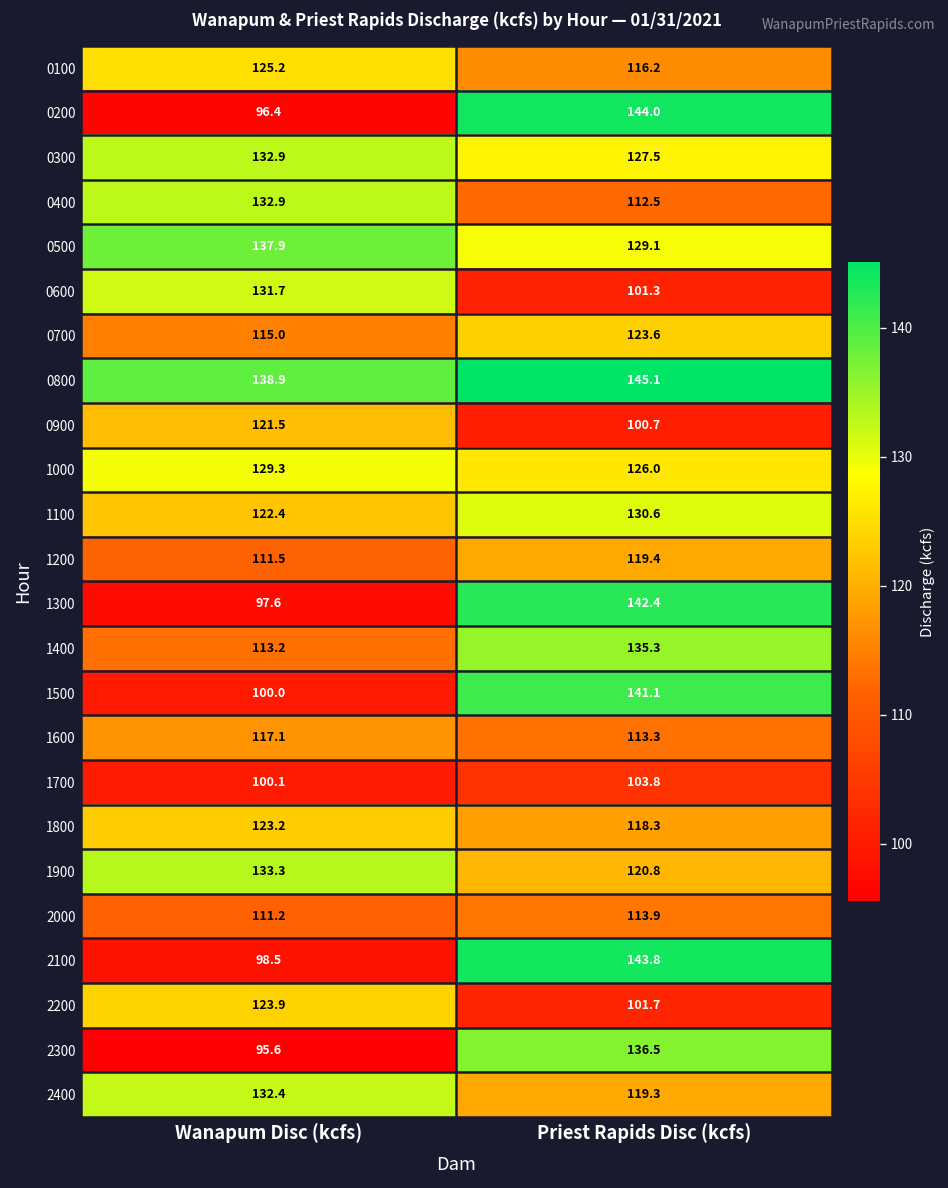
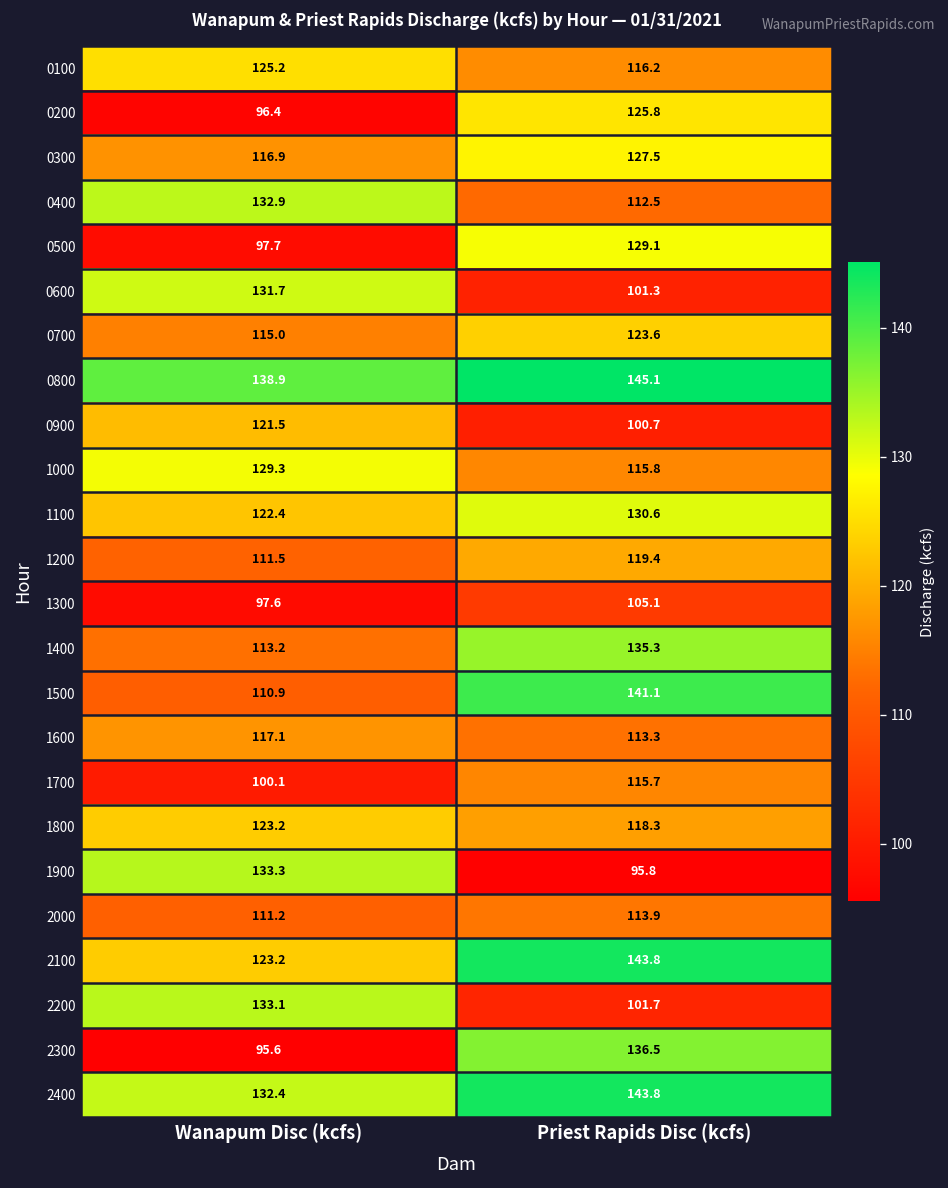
  {
    "0100": {
      "Wanapum Disc (kcfs)": 125.2,
      "Priest Rapids Disc (kcfs)": 116.2
    },
    "0200": {
      "Wanapum Disc (kcfs)": 96.4,
-     "Priest Rapids Disc (kcfs)": 144.0
+     "Priest Rapids Disc (kcfs)": 125.8
    },
    "0300": {
-     "Wanapum Disc (kcfs)": 132.9,
+     "Wanapum Disc (kcfs)": 116.9,
      "Priest Rapids Disc (kcfs)": 127.5
    },
    "0400": {
      "Wanapum Disc (kcfs)": 132.9,
      "Priest Rapids Disc (kcfs)": 112.5
    },
    "0500": {
-     "Wanapum Disc (kcfs)": 137.9,
+     "Wanapum Disc (kcfs)": 97.7,
      "Priest Rapids Disc (kcfs)": 129.1
    },
    "0600": {
      "Wanapum Disc (kcfs)": 131.7,
      "Priest Rapids Disc (kcfs)": 101.3
    },
    "0700": {
      "Wanapum Disc (kcfs)": 115.0,
      "Priest Rapids Disc (kcfs)": 123.6
    },
    "0800": {
      "Wanapum Disc (kcfs)": 138.9,
      "Priest Rapids Disc (kcfs)": 145.1
    },
    "0900": {
      "Wanapum Disc (kcfs)": 121.5,
      "Priest Rapids Disc (kcfs)": 100.7
    },
    "1000": {
      "Wanapum Disc (kcfs)": 129.3,
-     "Priest Rapids Disc (kcfs)": 126.0
+     "Priest Rapids Disc (kcfs)": 115.8
    },
    "1100": {
      "Wanapum Disc (kcfs)": 122.4,
      "Priest Rapids Disc (kcfs)": 130.6
    },
    "1200": {
      "Wanapum Disc (kcfs)": 111.5,
      "Priest Rapids Disc (kcfs)": 119.4
    },
    "1300": {
      "Wanapum Disc (kcfs)": 97.6,
-     "Priest Rapids Disc (kcfs)": 142.4
+     "Priest Rapids Disc (kcfs)": 105.1
    },
    "1400": {
      "Wanapum Disc (kcfs)": 113.2,
      "Priest Rapids Disc (kcfs)": 135.3
    },
    "1500": {
-     "Wanapum Disc (kcfs)": 100.0,
+     "Wanapum Disc (kcfs)": 110.9,
      "Priest Rapids Disc (kcfs)": 141.1
    },
    "1600": {
      "Wanapum Disc (kcfs)": 117.1,
      "Priest Rapids Disc (kcfs)": 113.3
    },
    "1700": {
      "Wanapum Disc (kcfs)": 100.1,
-     "Priest Rapids Disc (kcfs)": 103.8
+     "Priest Rapids Disc (kcfs)": 115.7
    },
    "1800": {
      "Wanapum Disc (kcfs)": 123.2,
      "Priest Rapids Disc (kcfs)": 118.3
    },
    "1900": {
      "Wanapum Disc (kcfs)": 133.3,
-     "Priest Rapids Disc (kcfs)": 120.8
+     "Priest Rapids Disc (kcfs)": 95.8
    },
    "2000": {
      "Wanapum Disc (kcfs)": 111.2,
      "Priest Rapids Disc (kcfs)": 113.9
    },
    "2100": {
-     "Wanapum Disc (kcfs)": 98.5,
+     "Wanapum Disc (kcfs)": 123.2,
      "Priest Rapids Disc (kcfs)": 143.8
    },
    "2200": {
-     "Wanapum Disc (kcfs)": 123.9,
+     "Wanapum Disc (kcfs)": 133.1,
      "Priest Rapids Disc (kcfs)": 101.7
    },
    "2300": {
      "Wanapum Disc (kcfs)": 95.6,
      "Priest Rapids Disc (kcfs)": 136.5
    },
    "2400": {
      "Wanapum Disc (kcfs)": 132.4,
-     "Priest Rapids Disc (kcfs)": 119.3
+     "Priest Rapids Disc (kcfs)": 143.8
    }
  }
